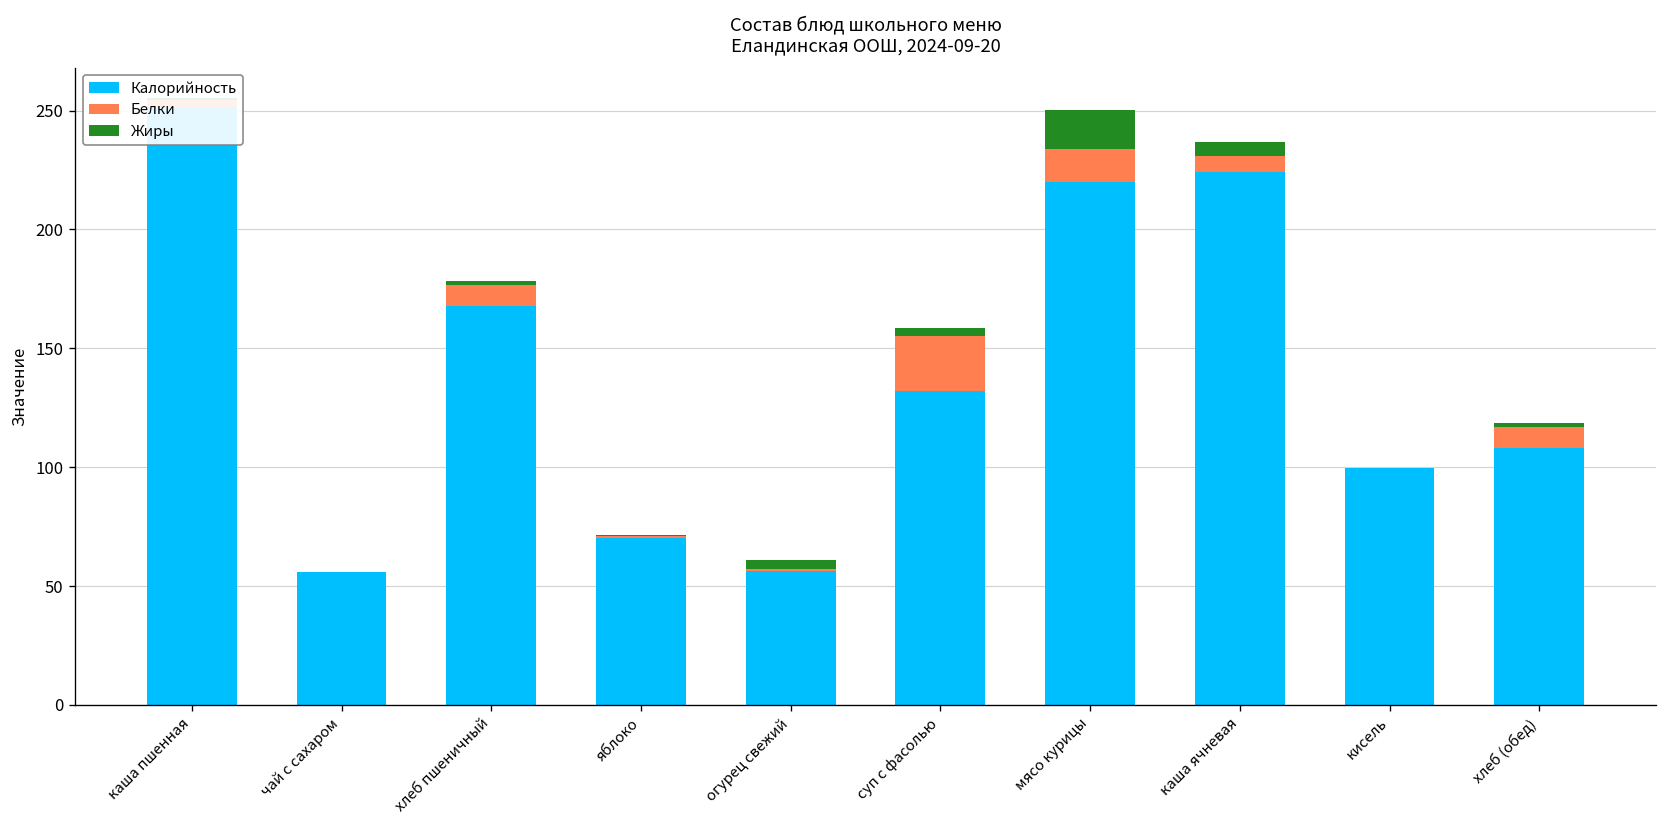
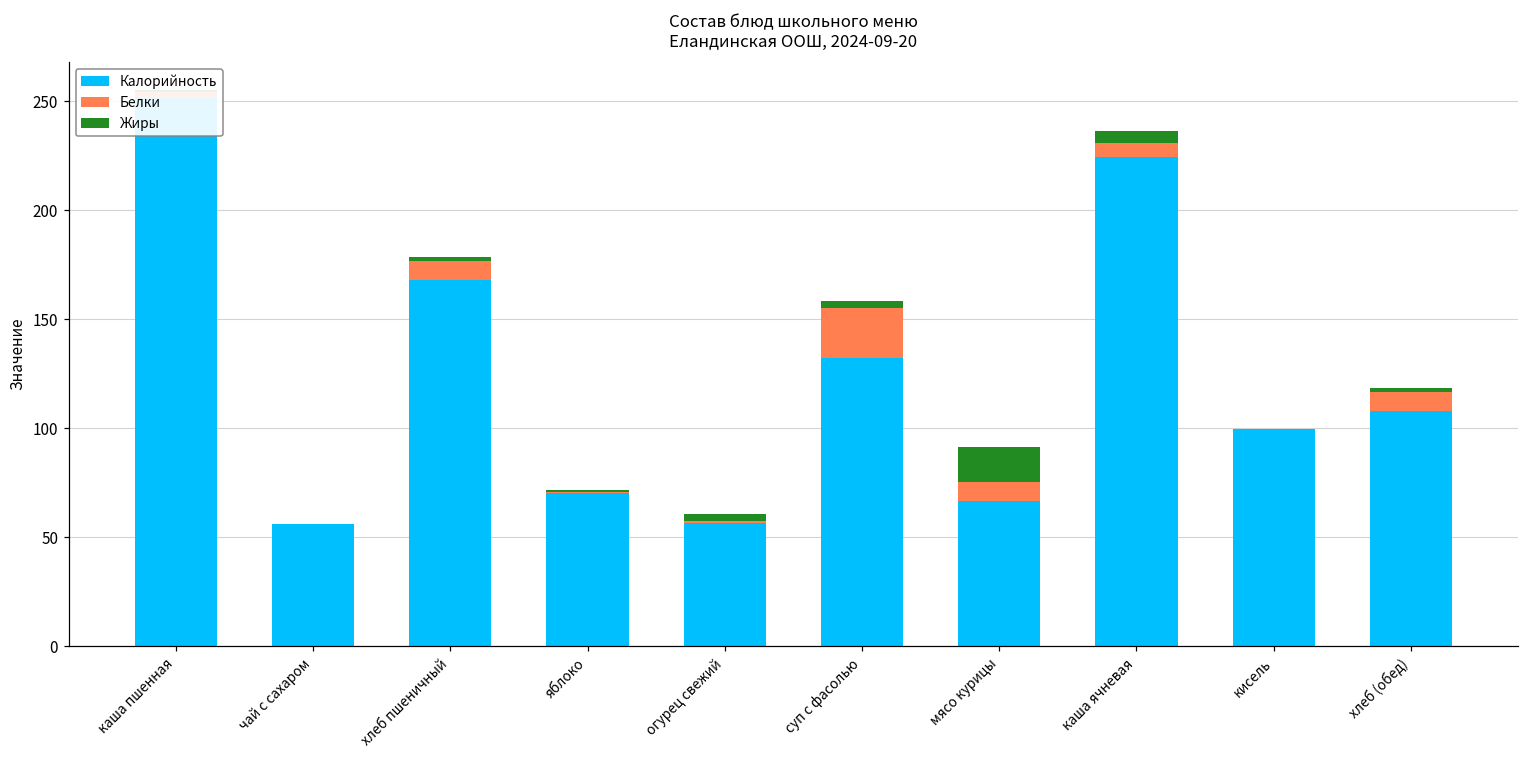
  {
    "Калорийность": {
      "чай с сахаром": 56,
      "хлеб пшеничный": 168,
      "яблоко": 70,
      "огурец свежий": 56,
      "суп с фасолью": 132,
-     "мясо курицы": 220,
+     "мясо курицы": 67,
      "каша ячневая": 224,
      "кисель": 100,
      "хлеб (обед)": 108
    },
    "Белки": {
      "хлеб пшеничный": 9,
      "суп с фасолью": 23,
-     "мясо курицы": 14,
+     "мясо курицы": 9,
      "каша ячневая": 7,
      "кисель": 0,
      "хлеб (обед)": 9
    },
    "Жиры": {
      "чай с сахаром": 0,
      "хлеб пшеничный": 2,
      "огурец свежий": 4,
      "суп с фасолью": 4,
      "мясо курицы": 16,
      "каша ячневая": 6,
      "кисель": 0,
      "хлеб (обед)": 2
    }
  }
